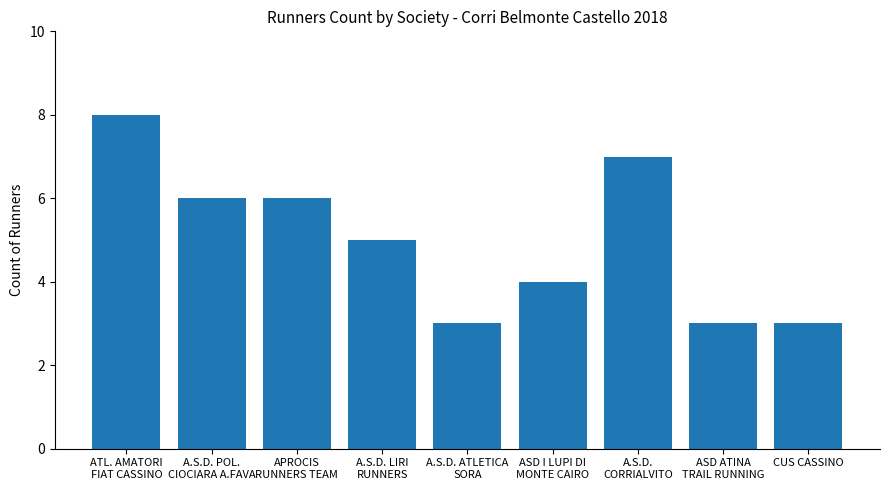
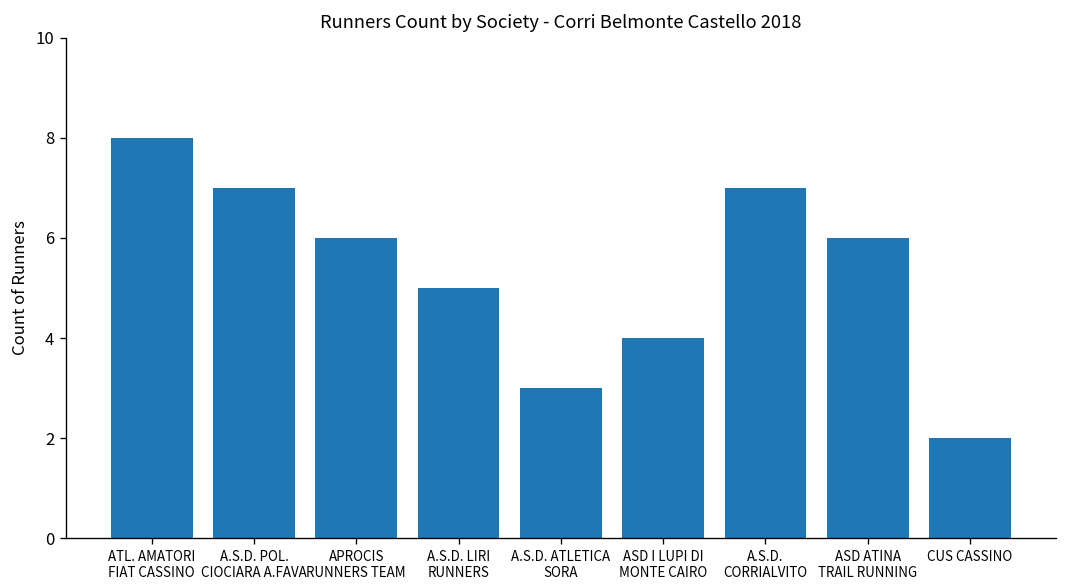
  {
    "ATL. AMATORI FIAT CASSINO": 8,
-   "A.S.D. POL. CIOCIARA A.FAVA": 6,
+   "A.S.D. POL. CIOCIARA A.FAVA": 7,
    "APROCIS RUNNERS TEAM": 6,
    "A.S.D. LIRI RUNNERS": 5,
    "A.S.D. ATLETICA SORA": 3,
    "ASD I LUPI DI MONTE CAIRO": 4,
    "A.S.D. CORRIALVITO": 7,
-   "ASD ATINA TRAIL RUNNING": 3,
-   "CUS CASSINO": 3
+   "ASD ATINA TRAIL RUNNING": 6,
+   "CUS CASSINO": 2
  }
